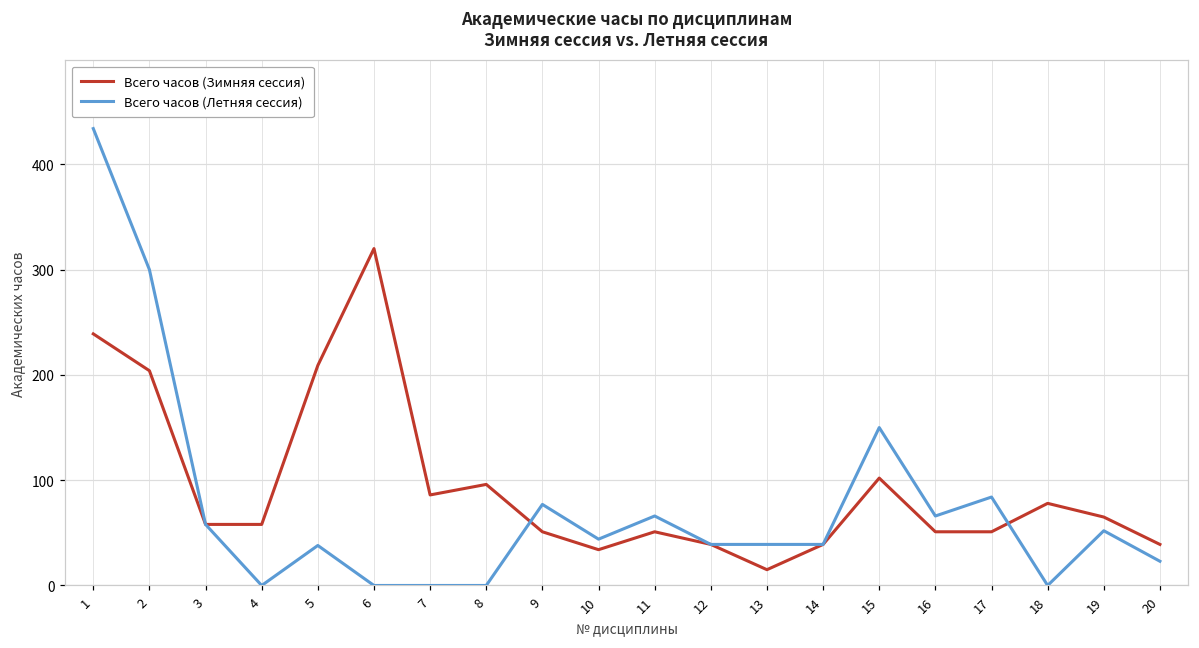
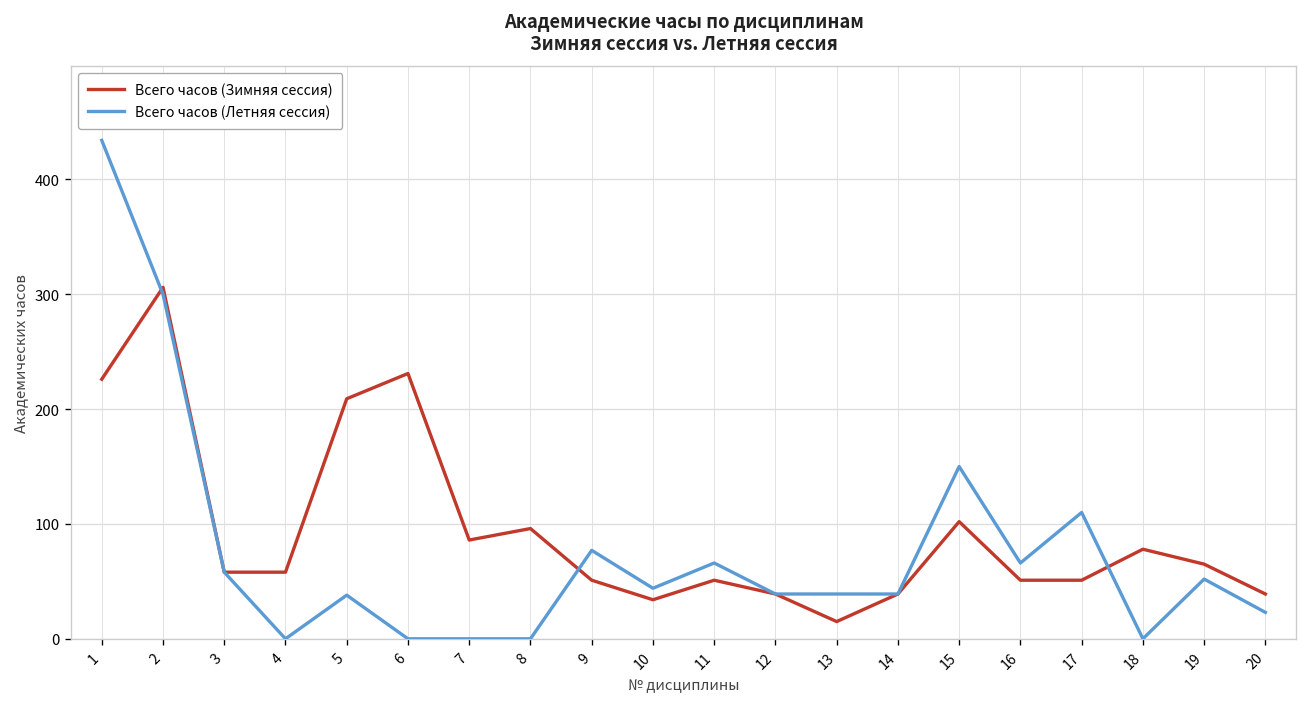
  {
    "Всего часов (Зимняя сессия)": {
-     "1": 240,
-     "2": 200,
+     "1": 230,
+     "2": 310,
      "4": 60,
      "5": 210,
-     "6": 320,
+     "6": 230,
      "7": 90,
      "8": 100,
      "9": 50,
      "10": 30,
      "11": 50,
      "13": 20,
      "15": 100,
      "16": 50,
      "17": 50,
      "18": 80,
      "19": 70,
      "20": 40
    },
    "Всего часов (Летняя сессия)": {
      "1": 430,
      "2": 300,
      "4": 0,
      "5": 40,
      "6": 0,
      "7": 0,
      "8": 0,
      "9": 80,
      "10": 40,
      "11": 70,
      "13": 40,
      "15": 150,
      "16": 70,
-     "17": 80,
+     "17": 110,
      "18": 0,
      "19": 50,
      "20": 20
    }
  }
